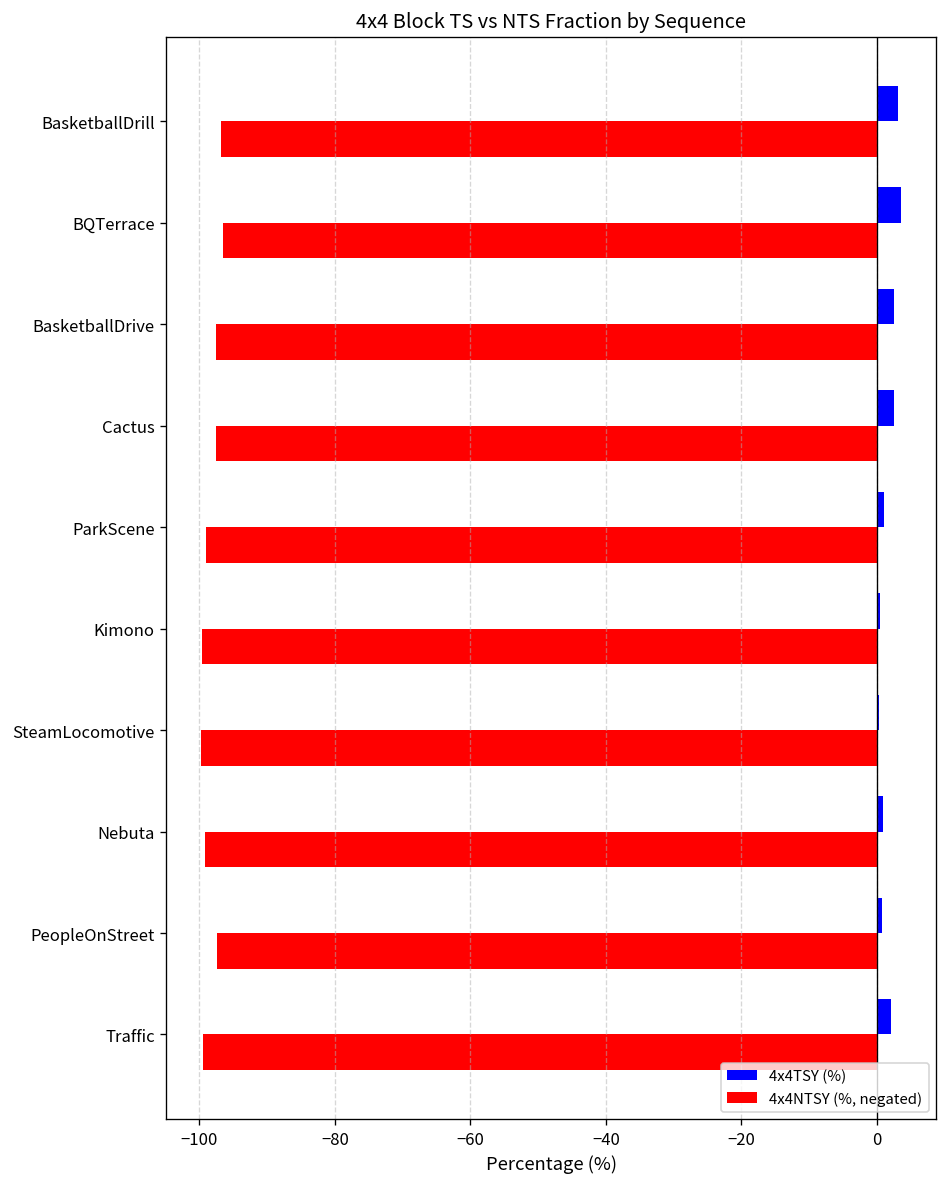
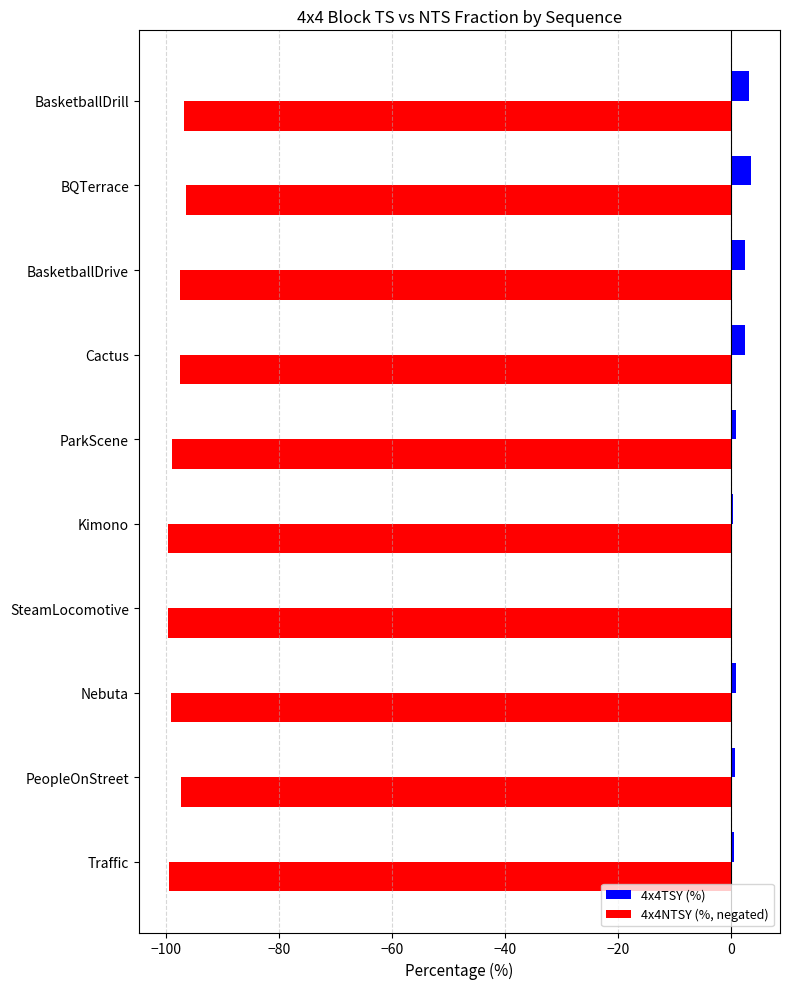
  {
    "4x4TSY (%)": {
      "BasketballDrill": 3,
      "BQTerrace": 4,
      "BasketballDrive": 3,
      "Cactus": 2,
      "ParkScene": 1,
      "Nebuta": 1,
      "PeopleOnStreet": 1,
-     "Traffic": 2
+     "Traffic": 1
    },
    "4x4NTSY (%, negated)": {
      "BasketballDrill": -97,
      "BQTerrace": -96,
      "BasketballDrive": -97,
      "Cactus": -98,
      "ParkScene": -99,
      "Kimono": -100,
      "SteamLocomotive": -100,
      "Nebuta": -99,
      "PeopleOnStreet": -97,
      "Traffic": -99
    }
  }
